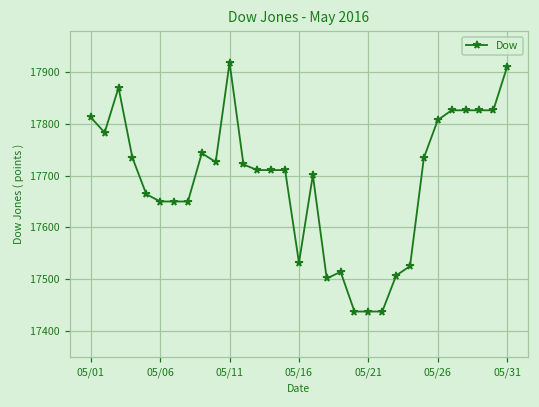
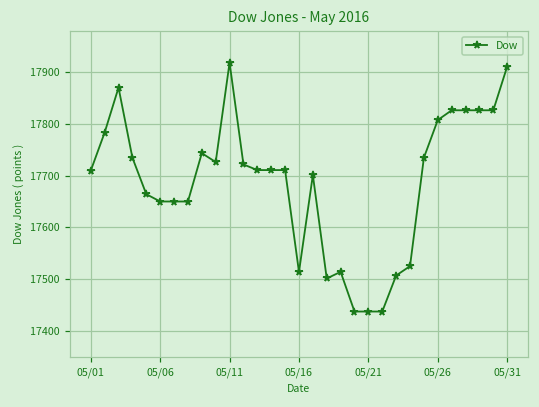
  {
-   "05/01": 17810,
+   "05/01": 17710,
    "05/06": 17650,
    "05/11": 17920,
-   "05/16": 17530,
+   "05/16": 17510,
    "05/21": 17440,
    "05/26": 17810,
    "05/31": 17910
  }
